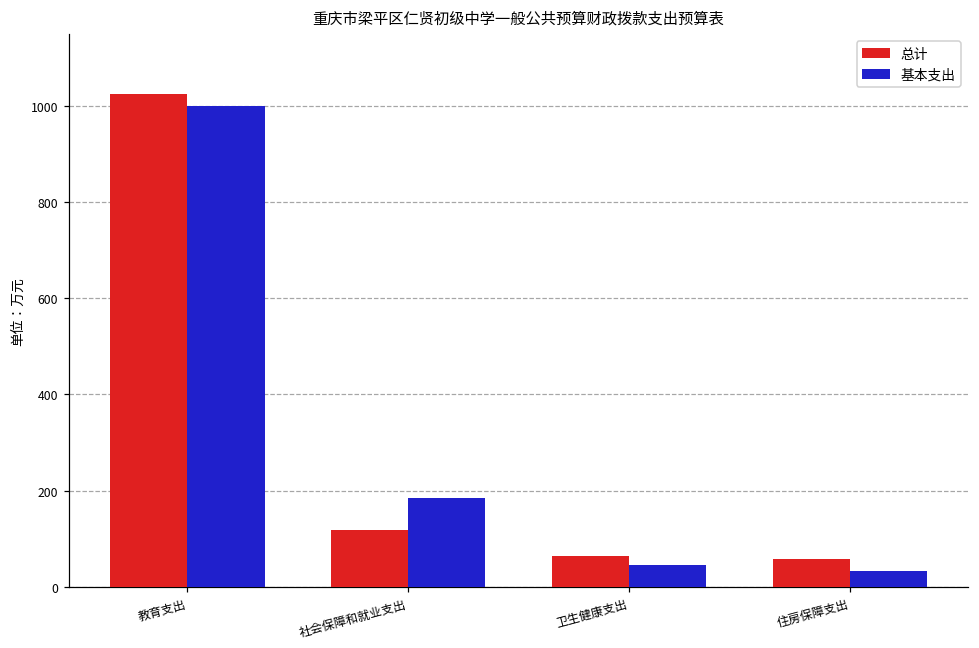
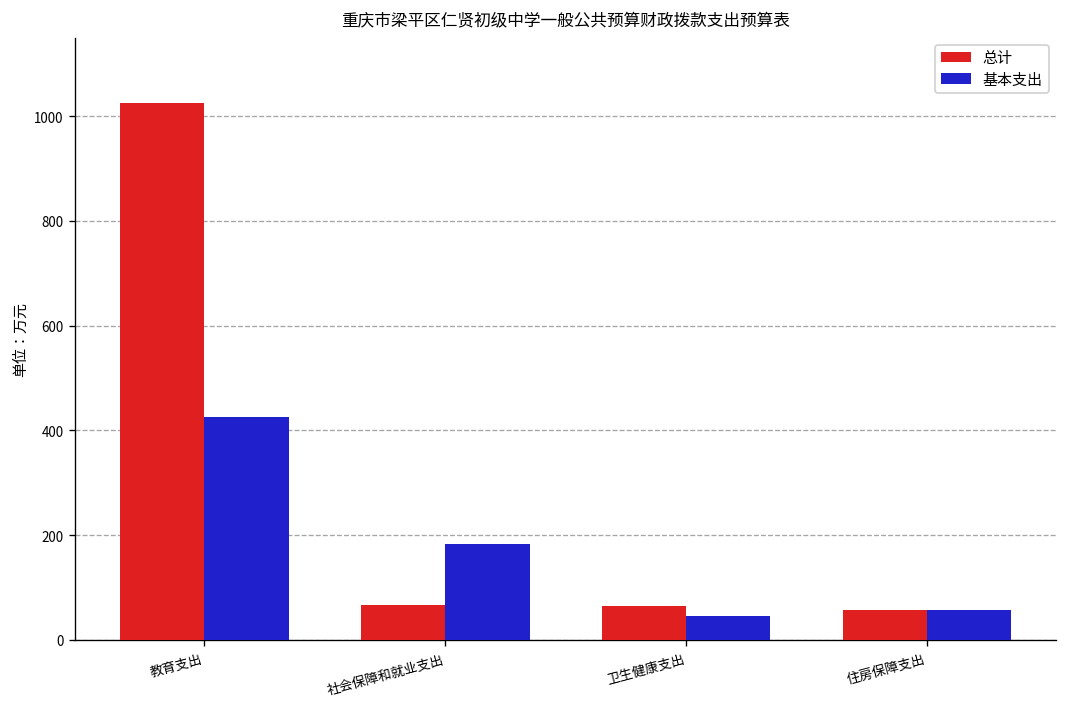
  {
    "总计": {
      "教育支出": 1030,
-     "社会保障和就业支出": 120,
+     "社会保障和就业支出": 70,
      "卫生健康支出": 60,
      "住房保障支出": 60
    },
    "基本支出": {
-     "教育支出": 1000,
+     "教育支出": 420,
      "社会保障和就业支出": 180,
      "卫生健康支出": 50,
-     "住房保障支出": 30
+     "住房保障支出": 60
    }
  }
